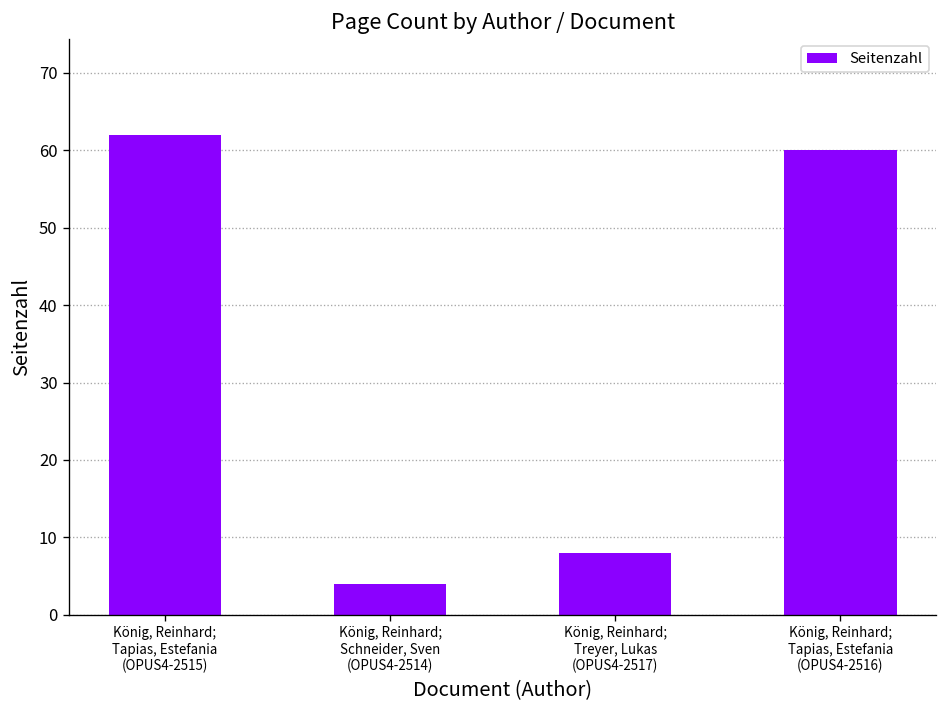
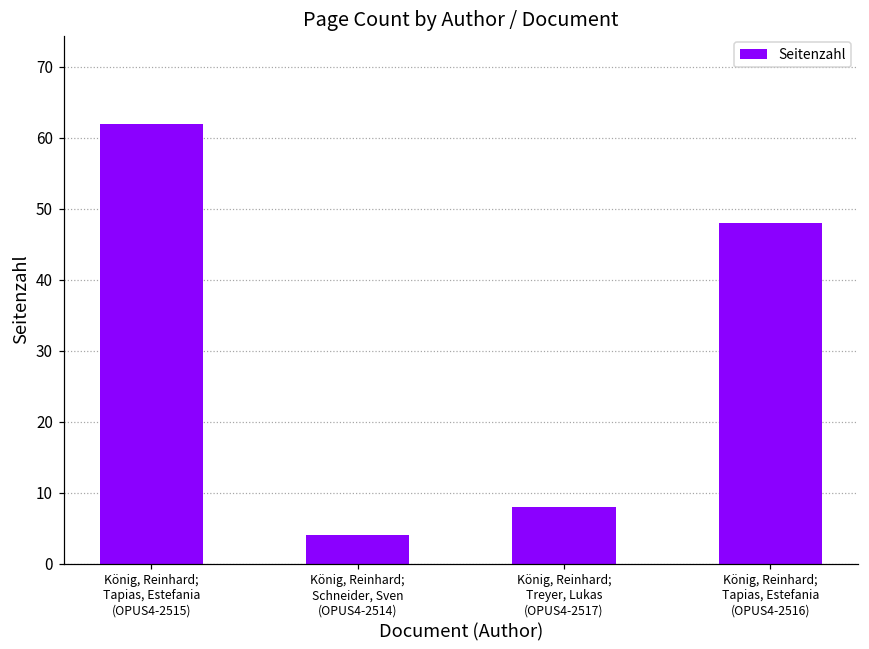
  {
    "König, Reinhard; Tapias, Estefania (OPUS4-2515)": 62,
    "König, Reinhard; Schneider, Sven (OPUS4-2514)": 4,
    "König, Reinhard; Treyer, Lukas (OPUS4-2517)": 8,
-   "König, Reinhard; Tapias, Estefania (OPUS4-2516)": 60
+   "König, Reinhard; Tapias, Estefania (OPUS4-2516)": 48
  }
